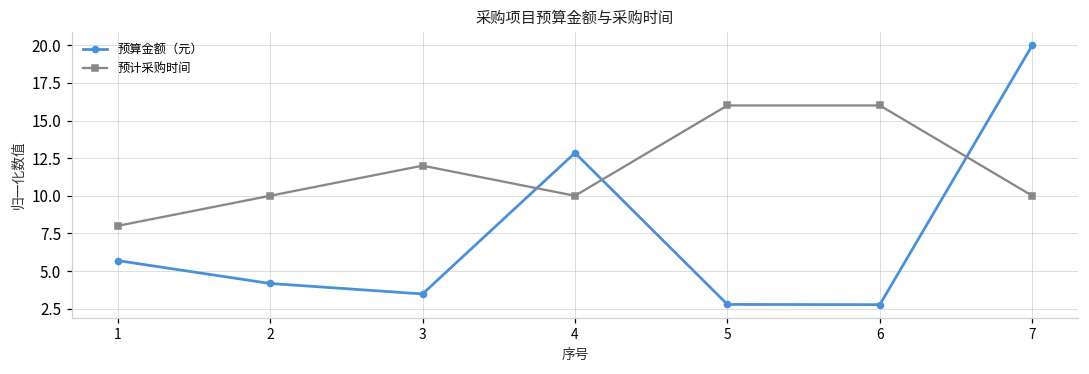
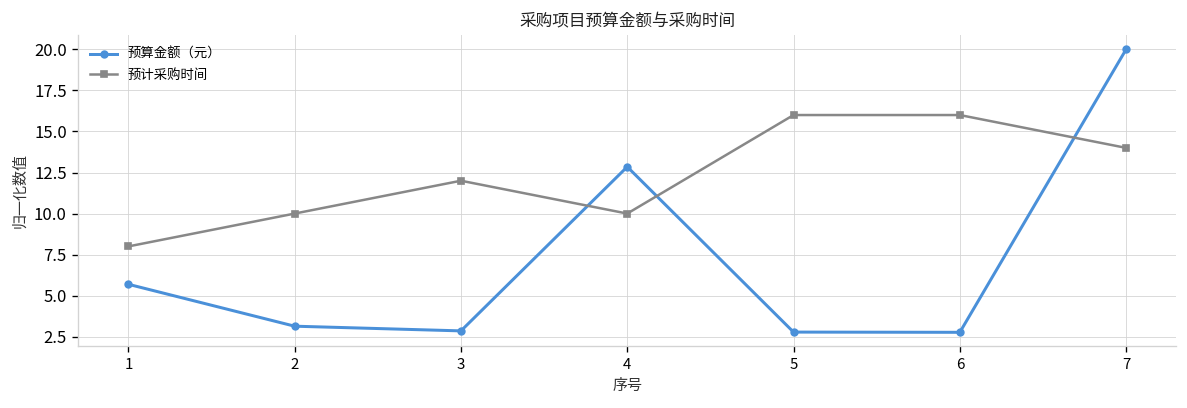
  {
    "预算金额（元）": {
      "1": 5.7,
-     "2": 4.2,
-     "3": 3.5,
+     "2": 3.1,
+     "3": 2.9,
      "4": 12.8,
      "5": 2.8,
      "6": 2.8,
      "7": 20.0
    },
    "预计采购时间": {
      "1": 8.0,
      "2": 10.0,
      "3": 12.0,
      "4": 10.0,
      "5": 16.0,
      "6": 16.0,
-     "7": 10.0
+     "7": 14.0
    }
  }
